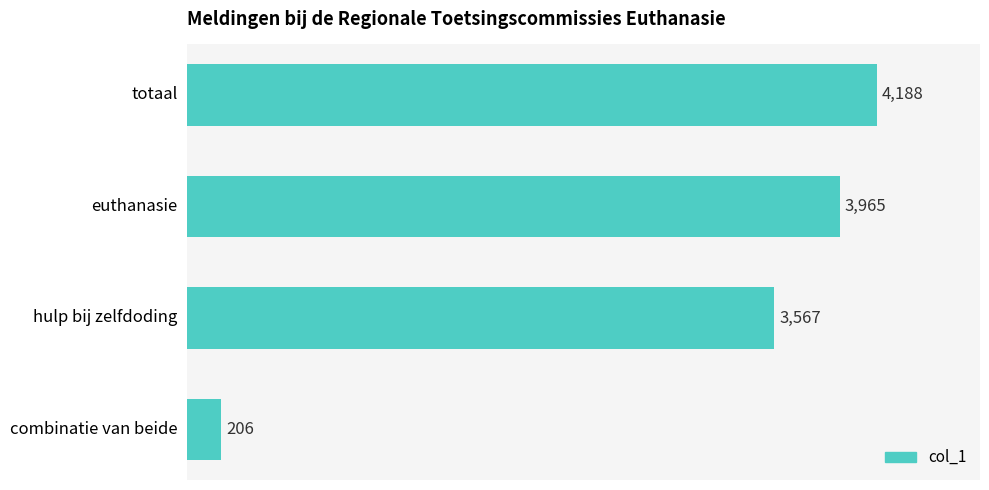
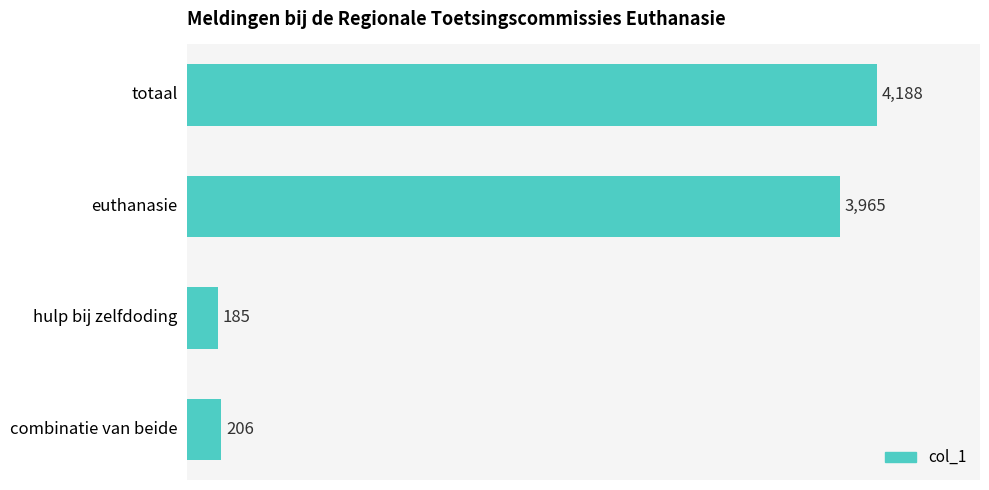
  {
    "totaal": "4,188",
    "euthanasie": "3,965",
-   "hulp bij zelfdoding": "3,567",
+   "hulp bij zelfdoding": "185",
    "combinatie van beide": "206"
  }
